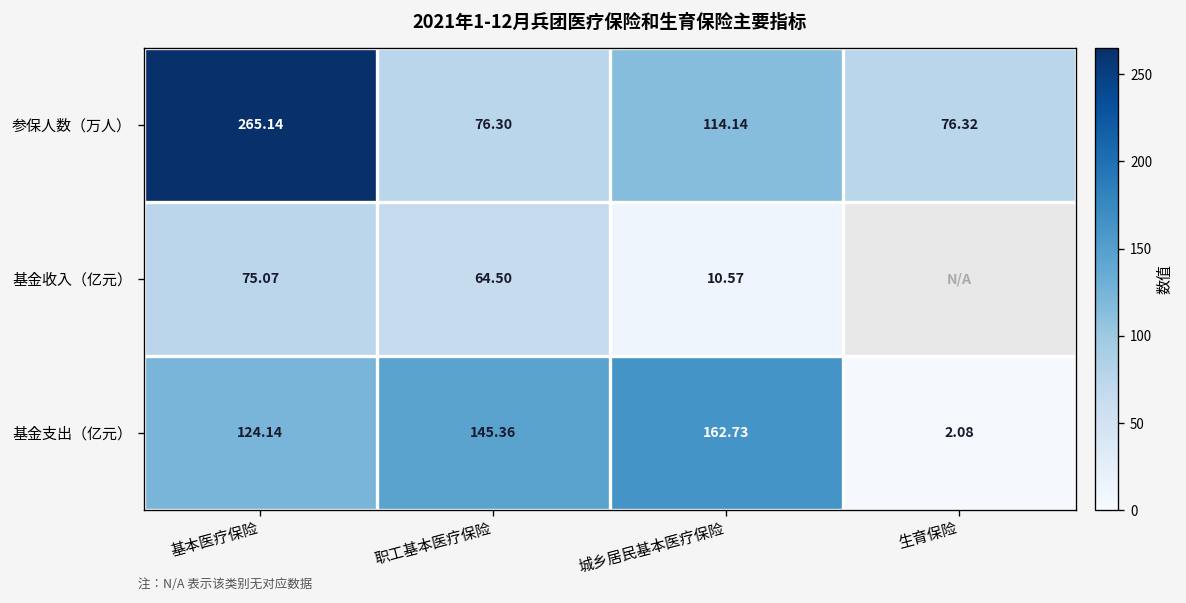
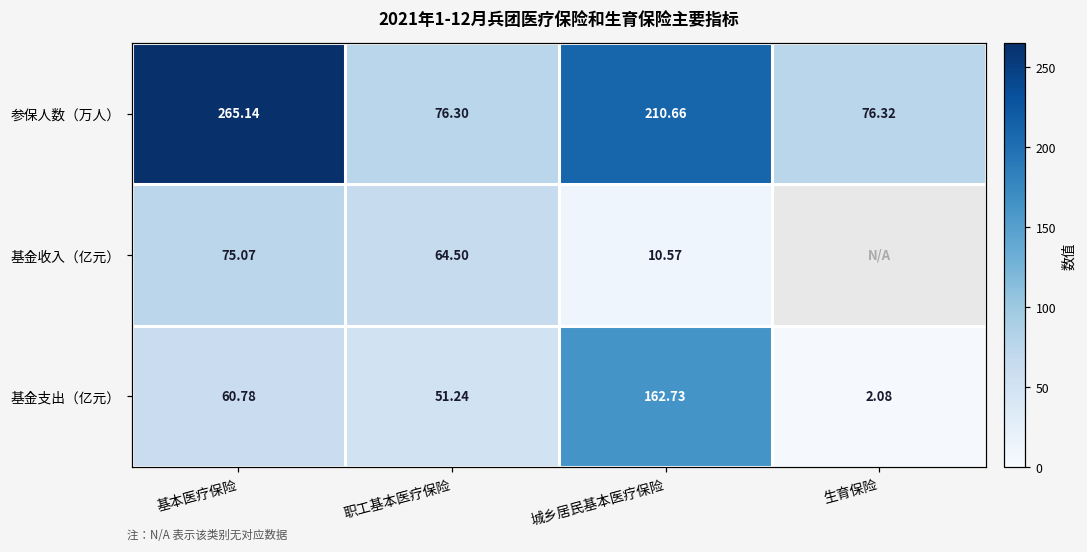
  {
    "参保人数（万人）": {
      "基本医疗保险": 265.14,
      "职工基本医疗保险": 76.30,
-     "城乡居民基本医疗保险": 114.14,
+     "城乡居民基本医疗保险": 210.66,
      "生育保险": 76.32
    },
    "基金收入（亿元）": {
      "基本医疗保险": 75.07,
      "职工基本医疗保险": 64.50,
      "城乡居民基本医疗保险": 10.57
    },
    "基金支出（亿元）": {
-     "基本医疗保险": 124.14,
-     "职工基本医疗保险": 145.36,
+     "基本医疗保险": 60.78,
+     "职工基本医疗保险": 51.24,
      "城乡居民基本医疗保险": 162.73,
      "生育保险": 2.08
    }
  }
